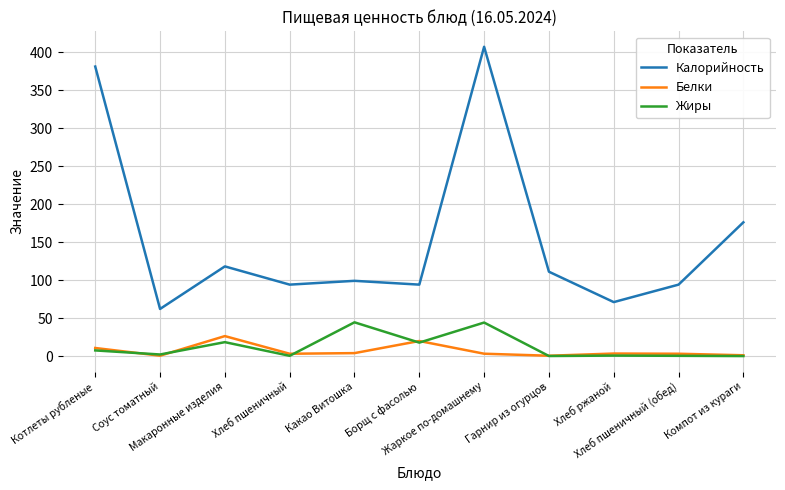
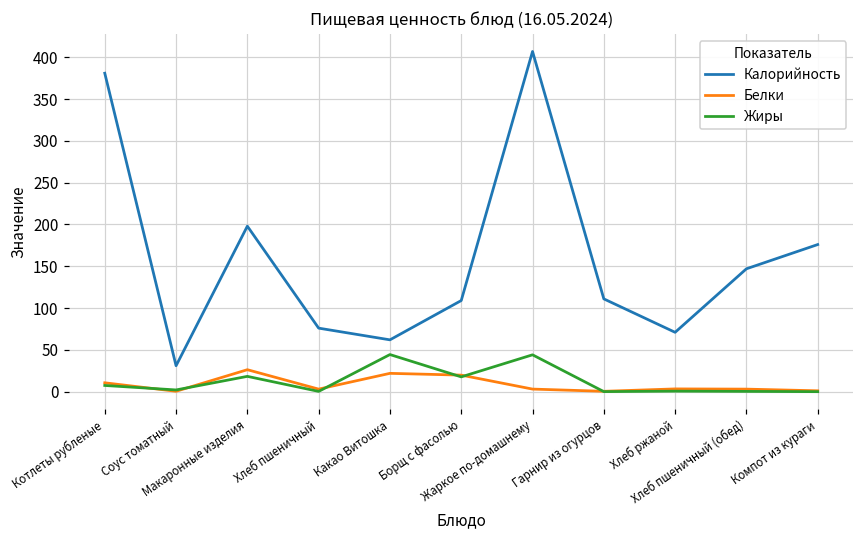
  {
    "Калорийность": {
      "Котлеты рубленые": 380,
-     "Соус томатный": 60,
-     "Макаронные изделия": 120,
-     "Хлеб пшеничный": 90,
-     "Какао Витошка": 100,
-     "Борщ с фасолью": 90,
+     "Соус томатный": 30,
+     "Макаронные изделия": 200,
+     "Хлеб пшеничный": 80,
+     "Какао Витошка": 60,
+     "Борщ с фасолью": 110,
      "Жаркое по-домашнему": 410,
      "Гарнир из огурцов": 110,
      "Хлеб ржаной": 70,
-     "Хлеб пшеничный (обед)": 90,
+     "Хлеб пшеничный (обед)": 150,
      "Компот из кураги": 180
    },
    "Белки": {
      "Макаронные изделия": 30,
-     "Какао Витошка": 0,
+     "Какао Витошка": 20,
      "Жаркое по-домашнему": 0
    },
    "Жиры": {
      "Макаронные изделия": 20,
      "Какао Витошка": 40,
      "Жаркое по-домашнему": 40
    }
  }
